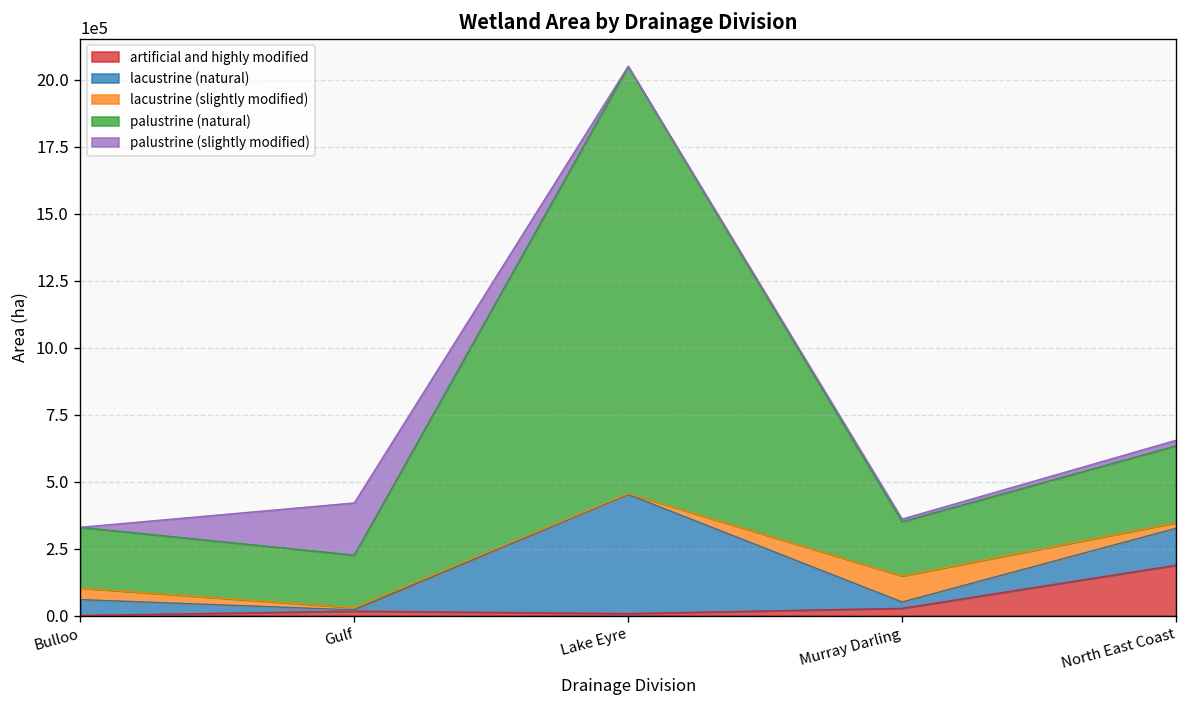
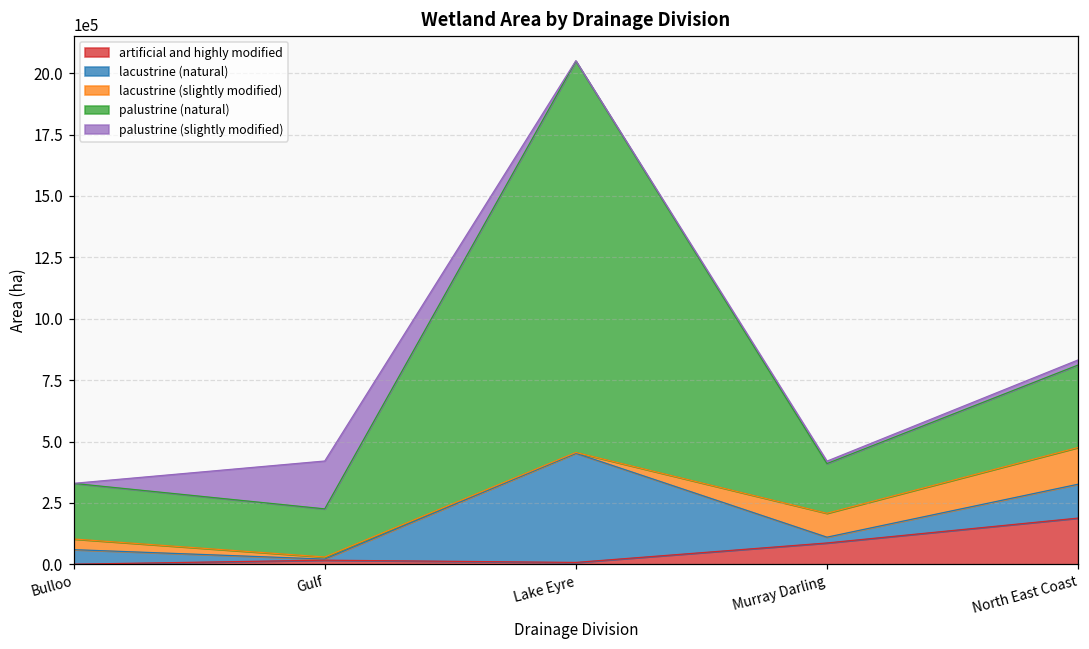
  {
    "artificial and highly modified": {
      "Bulloo": 0,
      "Lake Eyre": 10000,
-     "Murray Darling": 30000,
+     "Murray Darling": 90000,
      "North East Coast": 190000
    },
    "lacustrine (natural)": {
      "Bulloo": 60000,
      "Murray Darling": 20000,
      "North East Coast": 140000
    },
    "lacustrine (slightly modified)": {
      "Bulloo": 40000,
      "Murray Darling": 100000,
-     "North East Coast": 20000
+     "North East Coast": 150000
    },
    "palustrine (natural)": {
      "Gulf": 200000,
-     "North East Coast": 290000
+     "North East Coast": 340000
    },
    "palustrine (slightly modified)": {
      "Gulf": 190000,
      "North East Coast": 20000
    }
  }
